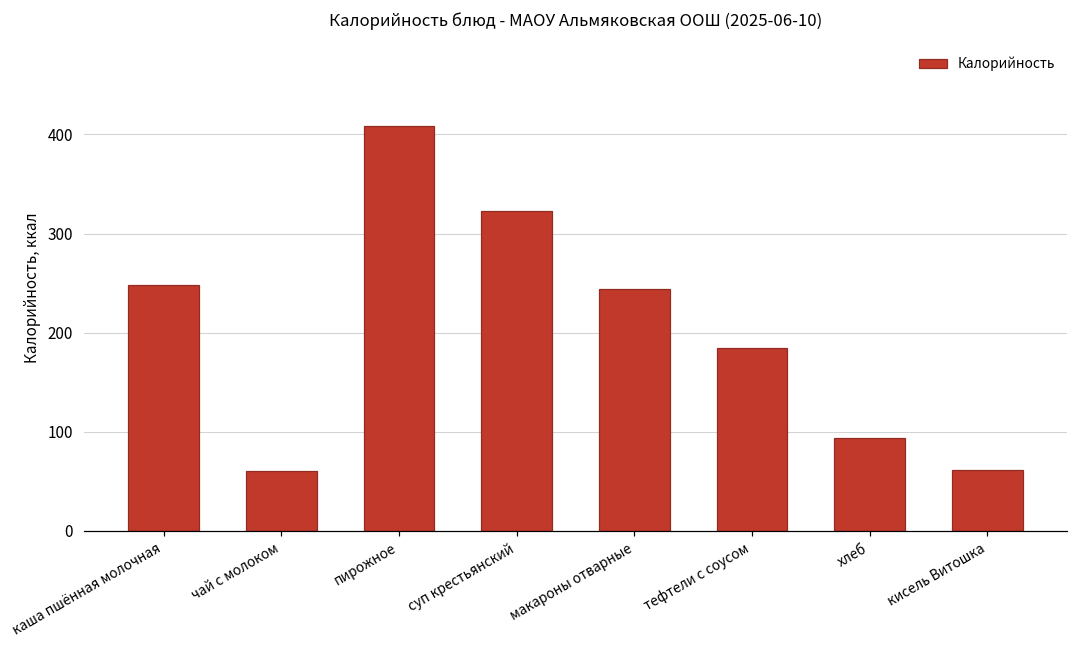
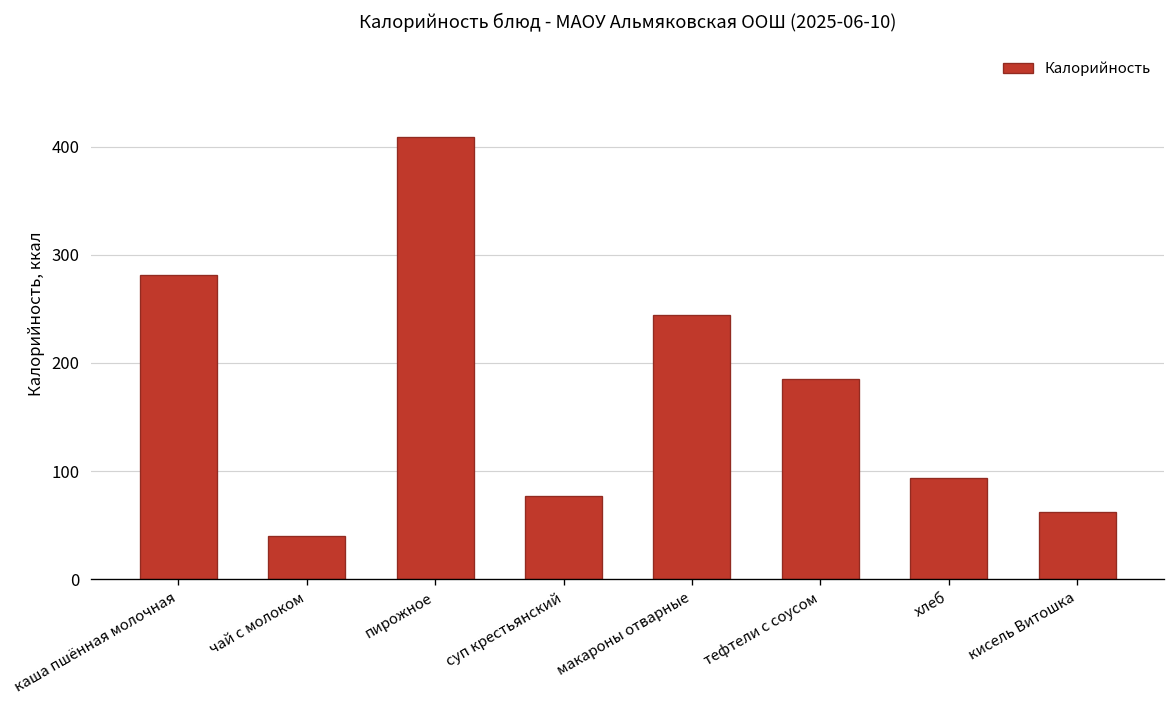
  {
-   "каша пшённая молочная": 250,
-   "чай с молоком": 60,
+   "каша пшённая молочная": 280,
+   "чай с молоком": 40,
    "пирожное": 410,
-   "суп крестьянский": 320,
+   "суп крестьянский": 80,
    "макароны отварные": 240,
    "тефтели с соусом": 190,
    "хлеб": 90,
    "кисель Витошка": 60
  }
